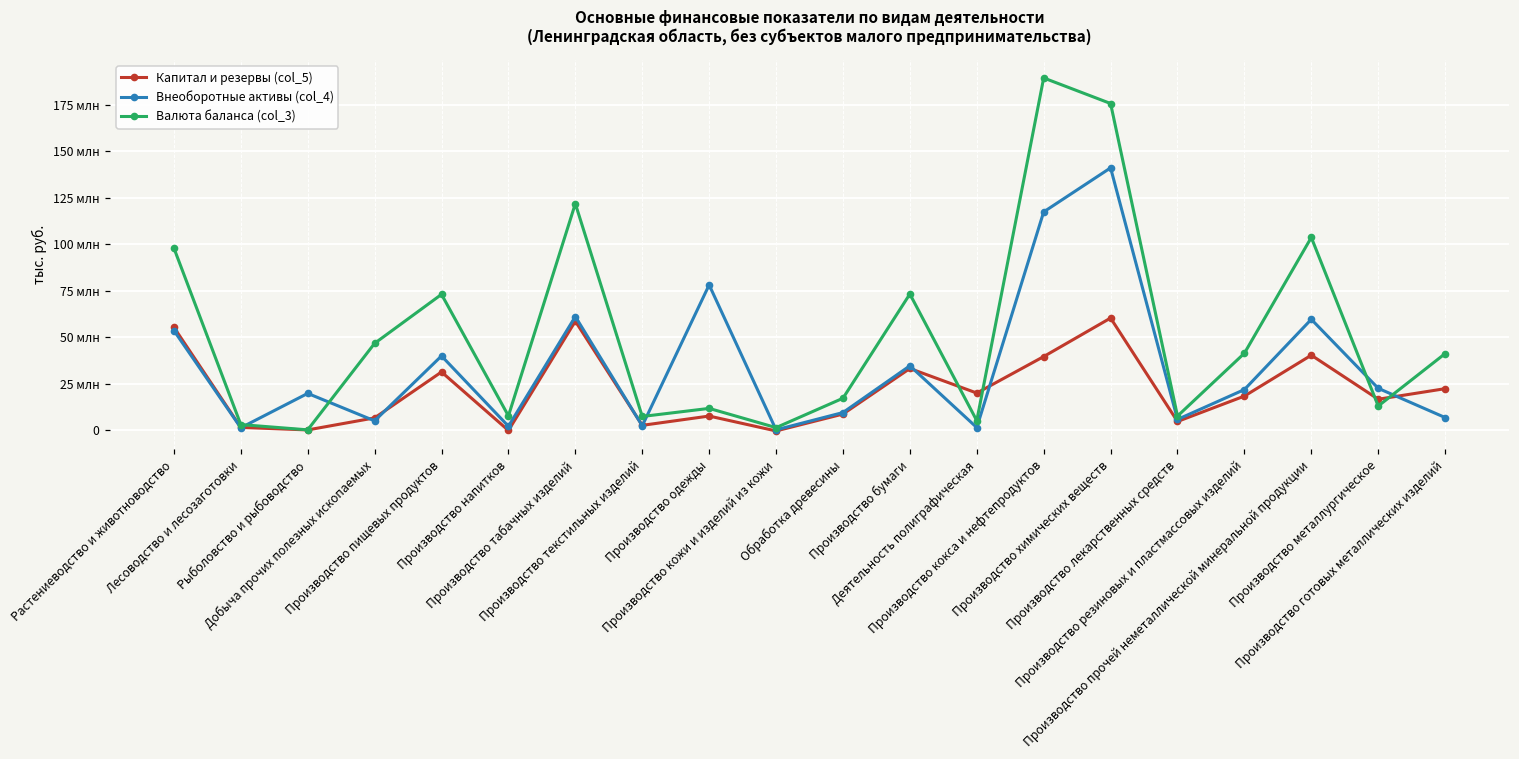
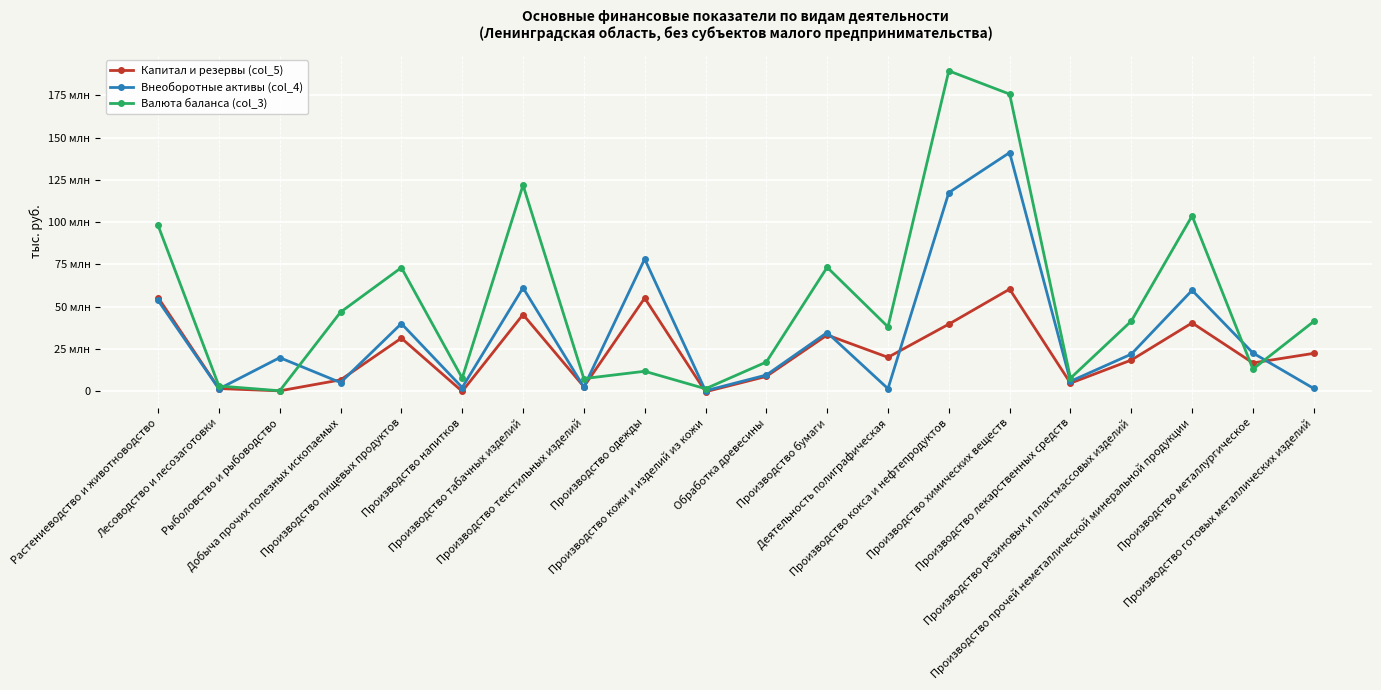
  {
    "Капитал и резервы (col_5)": {
      "Растениеводство и животноводство": "55 млн",
      "Добыча прочих полезных ископаемых": "7 млн",
      "Производство пищевых продуктов": "31 млн",
      "Производство напитков": "0 млн",
-     "Производство табачных изделий": "59 млн",
-     "Производство одежды": "8 млн",
+     "Производство табачных изделий": "45 млн",
+     "Производство одежды": "55 млн",
      "Деятельность полиграфическая": "20 млн",
      "Производство кокса и нефтепродуктов": "40 млн",
      "Производство химических веществ": "60 млн",
      "Производство резиновых и пластмассовых изделий": "18 млн",
      "Производство прочей неметаллической минеральной продукции": "40 млн",
      "Производство металлургическое": "17 млн",
      "Производство готовых металлических изделий": "22 млн"
    },
    "Внеоборотные активы (col_4)": {
      "Растениеводство и животноводство": "54 млн",
      "Рыболовство и рыбоводство": "20 млн",
      "Добыча прочих полезных ископаемых": "5 млн",
      "Производство пищевых продуктов": "40 млн",
      "Производство напитков": "2 млн",
      "Производство табачных изделий": "61 млн",
      "Производство одежды": "78 млн",
      "Деятельность полиграфическая": "2 млн",
      "Производство кокса и нефтепродуктов": "117 млн",
      "Производство химических веществ": "141 млн",
      "Производство резиновых и пластмассовых изделий": "22 млн",
      "Производство прочей неметаллической минеральной продукции": "60 млн",
      "Производство металлургическое": "23 млн",
-     "Производство готовых металлических изделий": "7 млн"
+     "Производство готовых металлических изделий": "2 млн"
    },
    "Валюта баланса (col_3)": {
      "Растениеводство и животноводство": "98 млн",
      "Лесоводство и лесозаготовки": "3 млн",
      "Добыча прочих полезных ископаемых": "47 млн",
      "Производство пищевых продуктов": "73 млн",
      "Производство напитков": "8 млн",
      "Производство табачных изделий": "122 млн",
      "Производство текстильных изделий": "7 млн",
      "Производство одежды": "12 млн",
      "Обработка древесины": "17 млн",
      "Производство бумаги": "73 млн",
-     "Деятельность полиграфическая": "5 млн",
+     "Деятельность полиграфическая": "38 млн",
      "Производство кокса и нефтепродуктов": "190 млн",
      "Производство химических веществ": "176 млн",
      "Производство лекарственных средств": "8 млн",
      "Производство резиновых и пластмассовых изделий": "41 млн",
      "Производство прочей неметаллической минеральной продукции": "104 млн",
      "Производство металлургическое": "13 млн",
      "Производство готовых металлических изделий": "41 млн"
    }
  }
